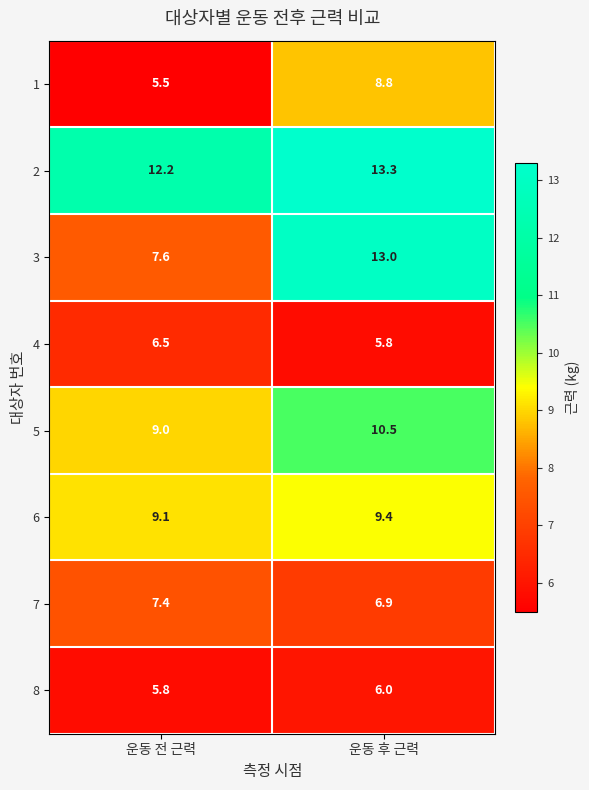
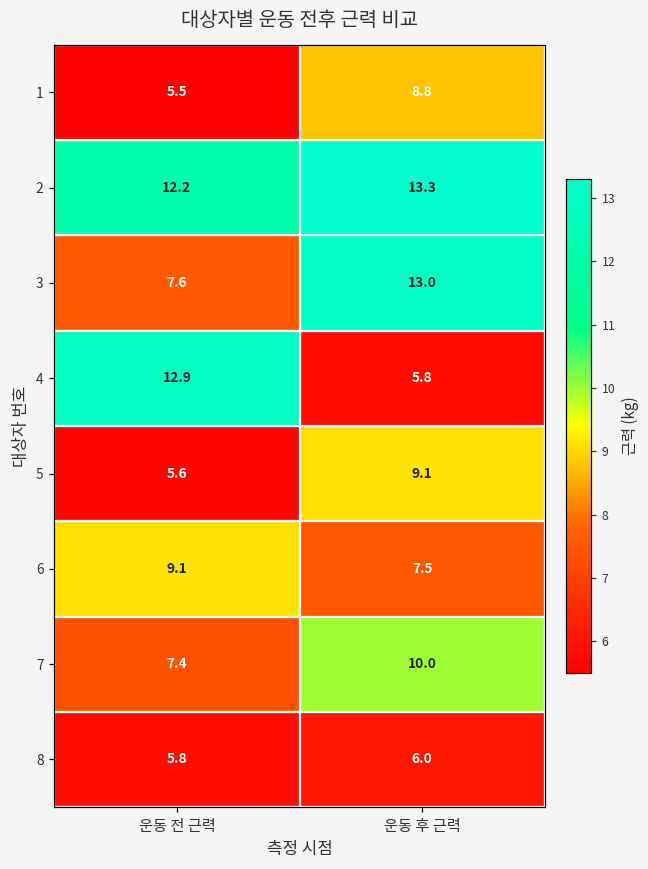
  {
    "1": {
      "운동 전 근력": 5.5,
      "운동 후 근력": 8.8
    },
    "2": {
      "운동 전 근력": 12.2,
      "운동 후 근력": 13.3
    },
    "3": {
      "운동 전 근력": 7.6,
      "운동 후 근력": 13.0
    },
    "4": {
-     "운동 전 근력": 6.5,
+     "운동 전 근력": 12.9,
      "운동 후 근력": 5.8
    },
    "5": {
-     "운동 전 근력": 9.0,
-     "운동 후 근력": 10.5
+     "운동 전 근력": 5.6,
+     "운동 후 근력": 9.1
    },
    "6": {
      "운동 전 근력": 9.1,
-     "운동 후 근력": 9.4
+     "운동 후 근력": 7.5
    },
    "7": {
      "운동 전 근력": 7.4,
-     "운동 후 근력": 6.9
+     "운동 후 근력": 10.0
    },
    "8": {
      "운동 전 근력": 5.8,
      "운동 후 근력": 6.0
    }
  }
